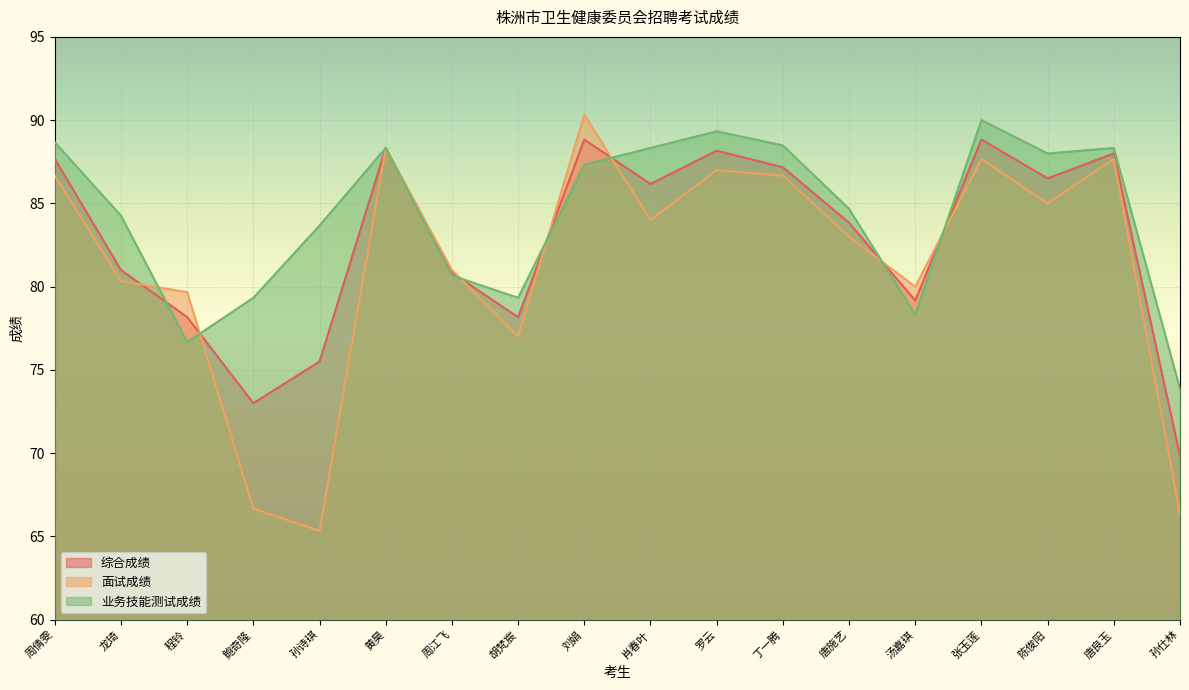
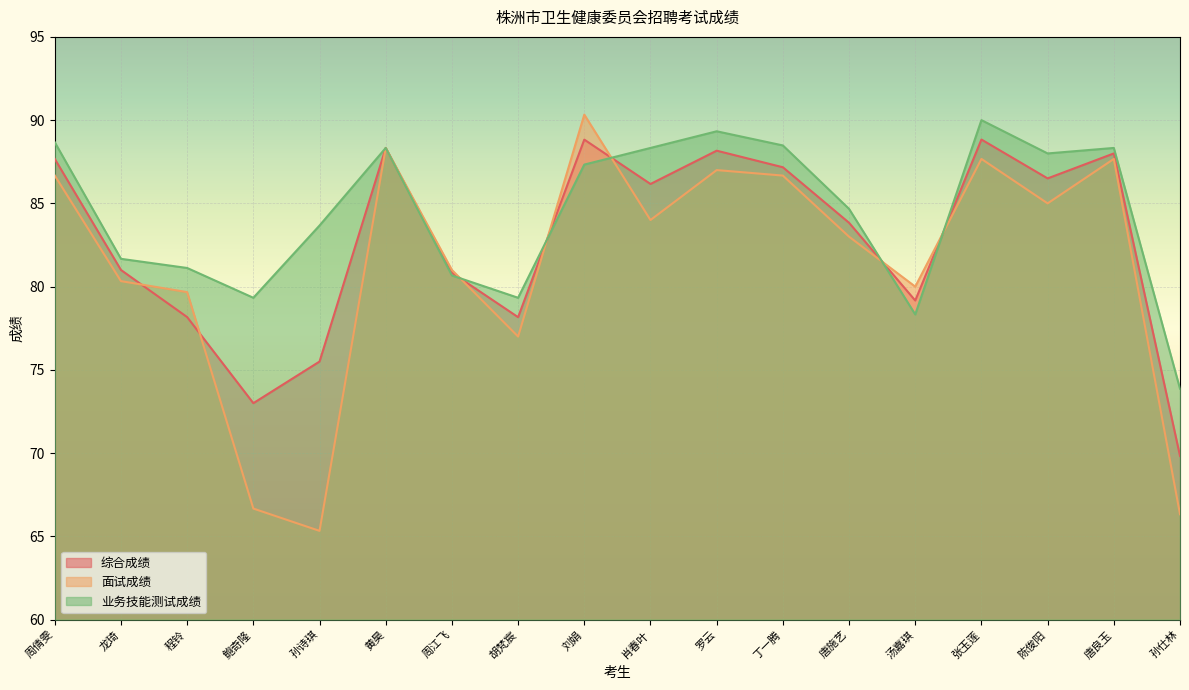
  {
    "业务技能测试成绩": {
      "周倩雯": 88.7,
-     "龙琦": 84.3,
-     "程铃": 76.7,
+     "龙琦": 81.7,
+     "程铃": 81.1,
      "鲍奇隆": 79.3,
      "孙诗琪": 83.7,
      "周江飞": 80.7,
      "胡梵宸": 79.3,
      "刘娟": 87.3,
      "肖春叶": 88.3,
      "罗云": 89.3,
      "丁一腾": 88.5,
      "唐施艺": 84.7,
      "汤嘉琪": 78.3,
      "张玉莲": 90.0,
      "陈俊阳": 88.0,
      "唐良玉": 88.3,
      "孙仕林": 73.9
    }
  }
